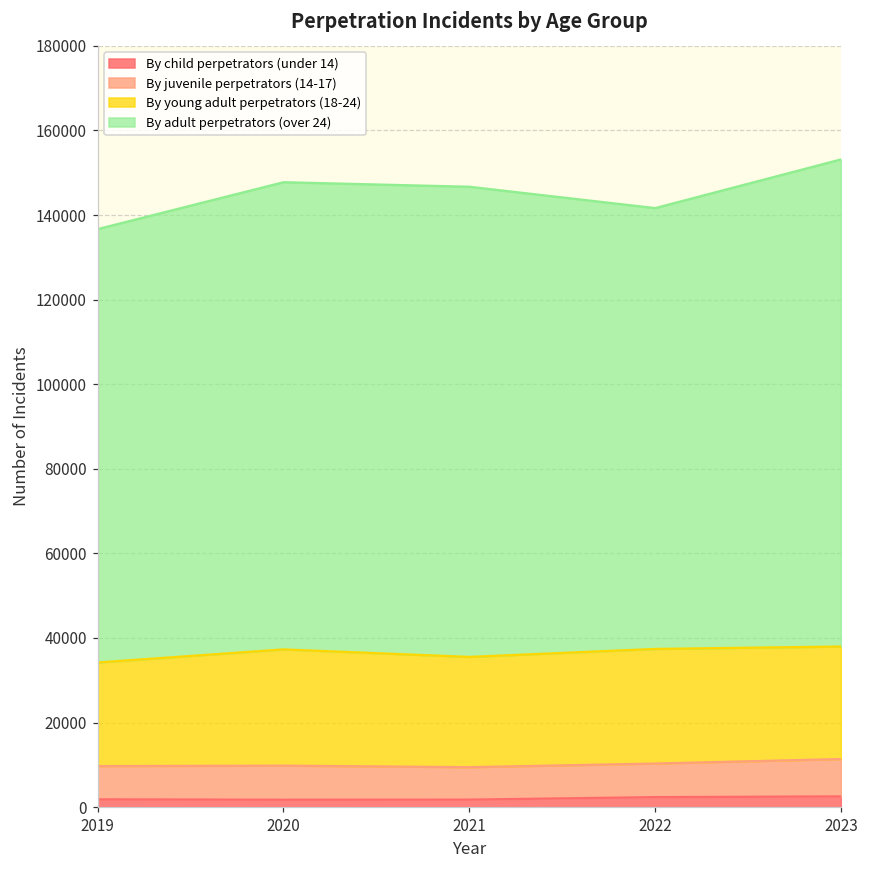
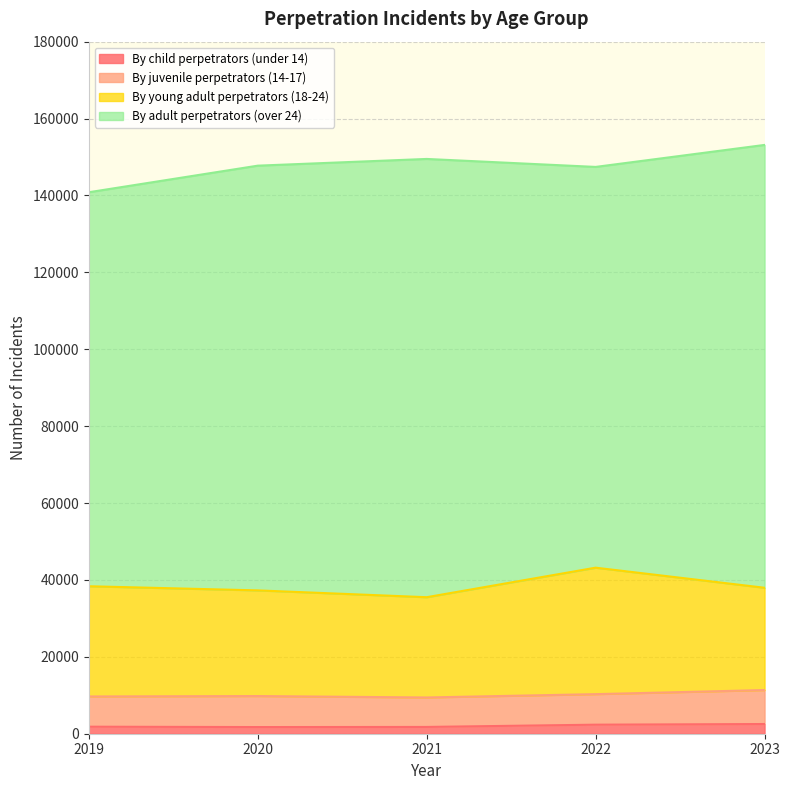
  {
    "By young adult perpetrators (18-24)": {
-     "2019": 24000,
+     "2019": 29000,
      "2020": 27000,
      "2021": 26000,
-     "2022": 27000,
+     "2022": 33000,
      "2023": 27000
    },
    "By adult perpetrators (over 24)": {
      "2019": 102000,
      "2020": 110000,
-     "2021": 111000,
+     "2021": 114000,
      "2022": 104000,
      "2023": 115000
    }
  }
